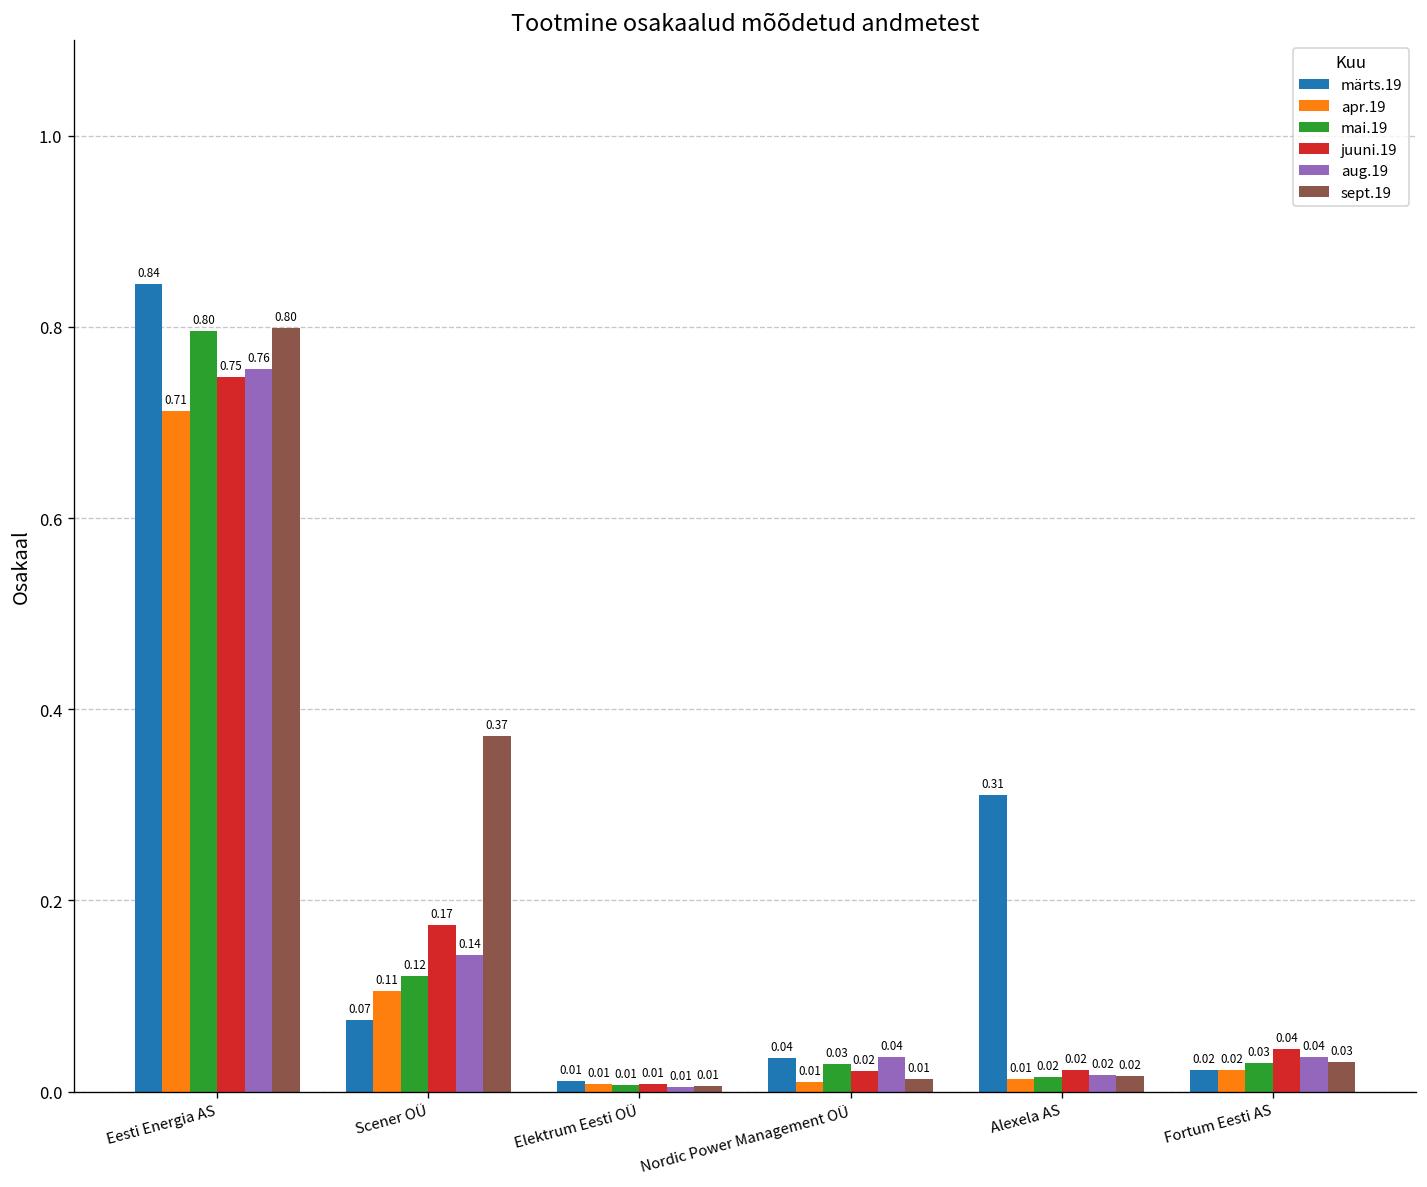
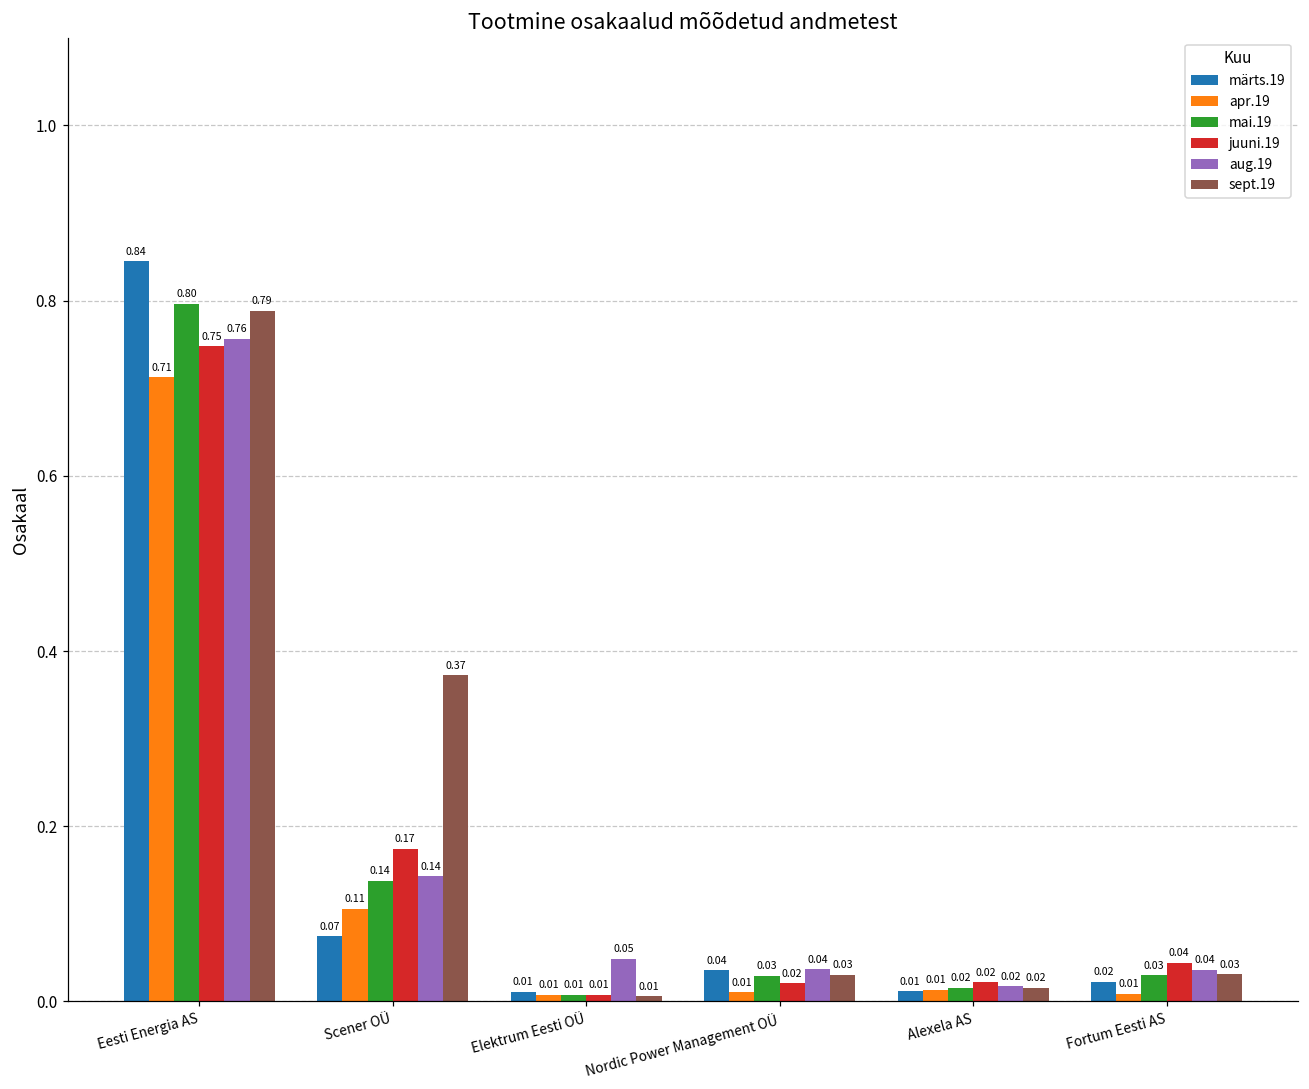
  {
    "märts.19": {
      "Eesti Energia AS": 0.84,
      "Scener OÜ": 0.07,
      "Elektrum Eesti OÜ": 0.01,
      "Nordic Power Management OÜ": 0.04,
-     "Alexela AS": 0.31,
+     "Alexela AS": 0.01,
      "Fortum Eesti AS": 0.02
    },
    "apr.19": {
      "Eesti Energia AS": 0.71,
      "Scener OÜ": 0.11,
      "Elektrum Eesti OÜ": 0.01,
      "Nordic Power Management OÜ": 0.01,
      "Alexela AS": 0.01,
-     "Fortum Eesti AS": 0.02
+     "Fortum Eesti AS": 0.01
    },
    "mai.19": {
      "Eesti Energia AS": 0.80,
-     "Scener OÜ": 0.12,
+     "Scener OÜ": 0.14,
      "Elektrum Eesti OÜ": 0.01,
      "Nordic Power Management OÜ": 0.03,
      "Alexela AS": 0.02,
      "Fortum Eesti AS": 0.03
    },
    "juuni.19": {
      "Eesti Energia AS": 0.75,
      "Scener OÜ": 0.17,
      "Elektrum Eesti OÜ": 0.01,
      "Nordic Power Management OÜ": 0.02,
      "Alexela AS": 0.02,
      "Fortum Eesti AS": 0.04
    },
    "aug.19": {
      "Eesti Energia AS": 0.76,
      "Scener OÜ": 0.14,
-     "Elektrum Eesti OÜ": 0.01,
+     "Elektrum Eesti OÜ": 0.05,
      "Nordic Power Management OÜ": 0.04,
      "Alexela AS": 0.02,
      "Fortum Eesti AS": 0.04
    },
    "sept.19": {
-     "Eesti Energia AS": 0.80,
+     "Eesti Energia AS": 0.79,
      "Scener OÜ": 0.37,
      "Elektrum Eesti OÜ": 0.01,
-     "Nordic Power Management OÜ": 0.01,
+     "Nordic Power Management OÜ": 0.03,
      "Alexela AS": 0.02,
      "Fortum Eesti AS": 0.03
    }
  }
